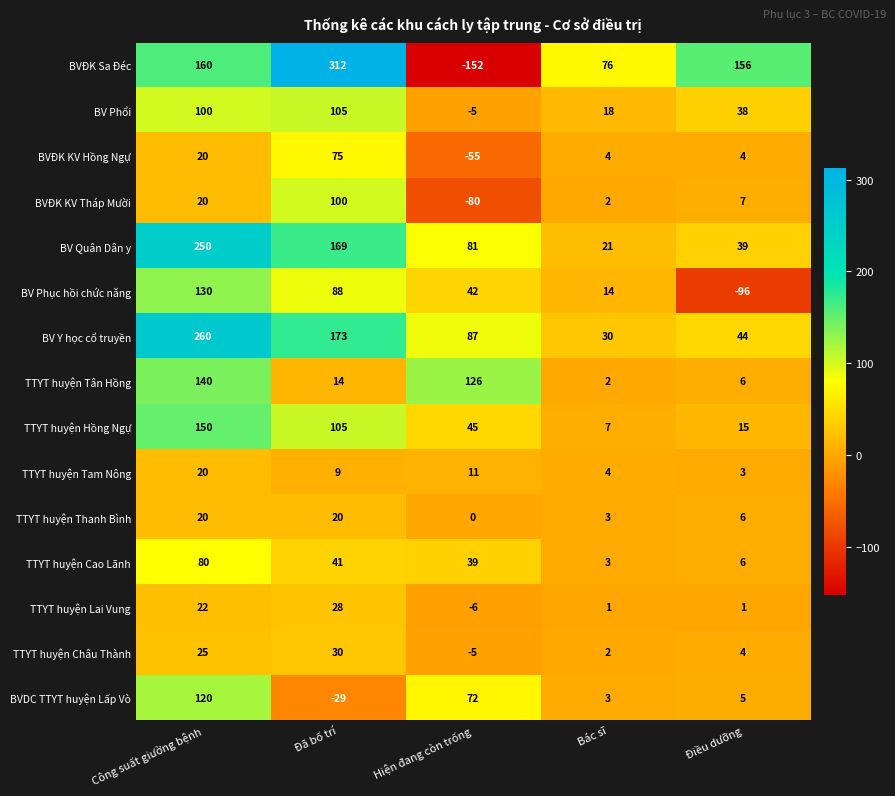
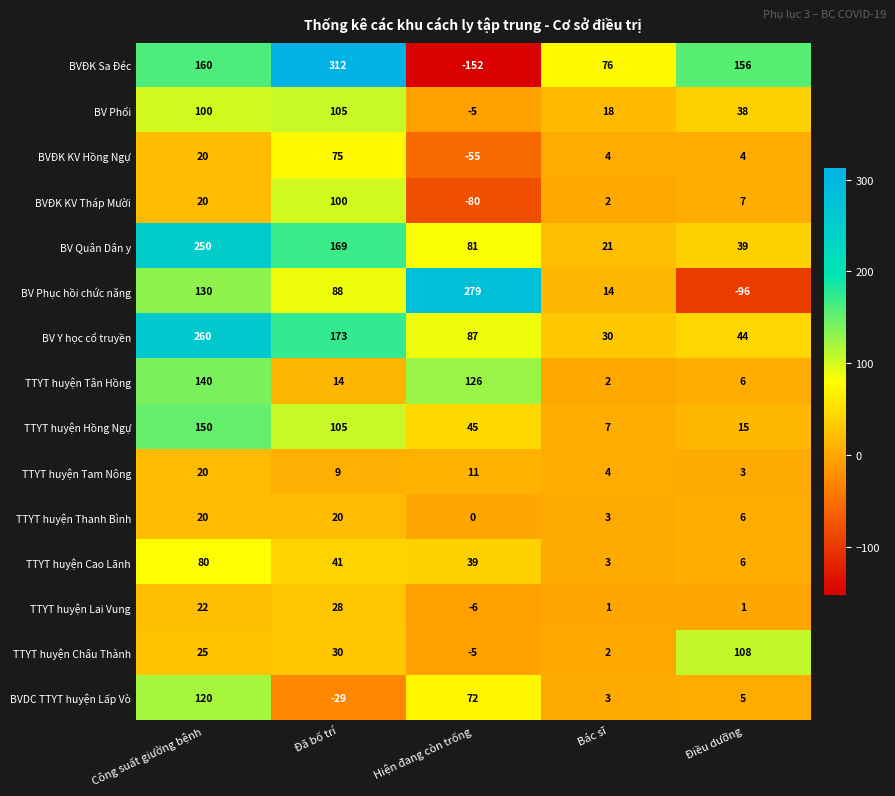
  {
    "BVĐK Sa Đéc": {
      "Công suất giường bệnh": 160,
      "Đã bố trí": 312,
      "Hiện đang còn trống": -152,
      "Bác sĩ": 76,
      "Điều dưỡng": 156
    },
    "BV Phổi": {
      "Công suất giường bệnh": 100,
      "Đã bố trí": 105,
      "Hiện đang còn trống": -5,
      "Bác sĩ": 18,
      "Điều dưỡng": 38
    },
    "BVĐK KV Hồng Ngự": {
      "Công suất giường bệnh": 20,
      "Đã bố trí": 75,
      "Hiện đang còn trống": -55,
      "Bác sĩ": 4,
      "Điều dưỡng": 4
    },
    "BVĐK KV Tháp Mười": {
      "Công suất giường bệnh": 20,
      "Đã bố trí": 100,
      "Hiện đang còn trống": -80,
      "Bác sĩ": 2,
      "Điều dưỡng": 7
    },
    "BV Quân Dân y": {
      "Công suất giường bệnh": 250,
      "Đã bố trí": 169,
      "Hiện đang còn trống": 81,
      "Bác sĩ": 21,
      "Điều dưỡng": 39
    },
    "BV Phục hồi chức năng": {
      "Công suất giường bệnh": 130,
      "Đã bố trí": 88,
-     "Hiện đang còn trống": 42,
+     "Hiện đang còn trống": 279,
      "Bác sĩ": 14,
      "Điều dưỡng": -96
    },
    "BV Y học cổ truyền": {
      "Công suất giường bệnh": 260,
      "Đã bố trí": 173,
      "Hiện đang còn trống": 87,
      "Bác sĩ": 30,
      "Điều dưỡng": 44
    },
    "TTYT huyện Tân Hồng": {
      "Công suất giường bệnh": 140,
      "Đã bố trí": 14,
      "Hiện đang còn trống": 126,
      "Bác sĩ": 2,
      "Điều dưỡng": 6
    },
    "TTYT huyện Hồng Ngự": {
      "Công suất giường bệnh": 150,
      "Đã bố trí": 105,
      "Hiện đang còn trống": 45,
      "Bác sĩ": 7,
      "Điều dưỡng": 15
    },
    "TTYT huyện Tam Nông": {
      "Công suất giường bệnh": 20,
      "Đã bố trí": 9,
      "Hiện đang còn trống": 11,
      "Bác sĩ": 4,
      "Điều dưỡng": 3
    },
    "TTYT huyện Thanh Bình": {
      "Công suất giường bệnh": 20,
      "Đã bố trí": 20,
      "Hiện đang còn trống": 0,
      "Bác sĩ": 3,
      "Điều dưỡng": 6
    },
    "TTYT huyện Cao Lãnh": {
      "Công suất giường bệnh": 80,
      "Đã bố trí": 41,
      "Hiện đang còn trống": 39,
      "Bác sĩ": 3,
      "Điều dưỡng": 6
    },
    "TTYT huyện Lai Vung": {
      "Công suất giường bệnh": 22,
      "Đã bố trí": 28,
      "Hiện đang còn trống": -6,
      "Bác sĩ": 1,
      "Điều dưỡng": 1
    },
    "TTYT huyện Châu Thành": {
      "Công suất giường bệnh": 25,
      "Đã bố trí": 30,
      "Hiện đang còn trống": -5,
      "Bác sĩ": 2,
-     "Điều dưỡng": 4
+     "Điều dưỡng": 108
    },
    "BVDC TTYT huyện Lấp Vò": {
      "Công suất giường bệnh": 120,
      "Đã bố trí": -29,
      "Hiện đang còn trống": 72,
      "Bác sĩ": 3,
      "Điều dưỡng": 5
    }
  }
